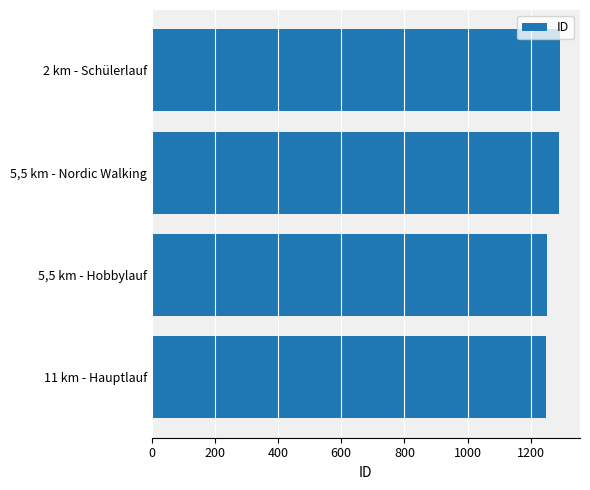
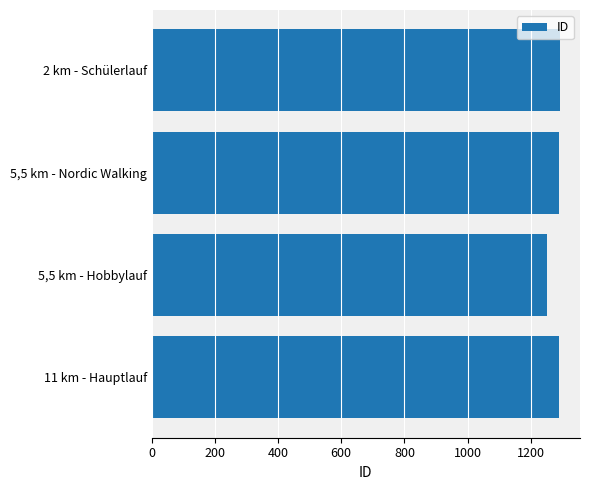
  {
    "2 km - Schülerlauf": 1290,
    "5,5 km - Nordic Walking": 1290,
    "5,5 km - Hobbylauf": 1250,
-   "11 km - Hauptlauf": 1250
+   "11 km - Hauptlauf": 1290
  }
